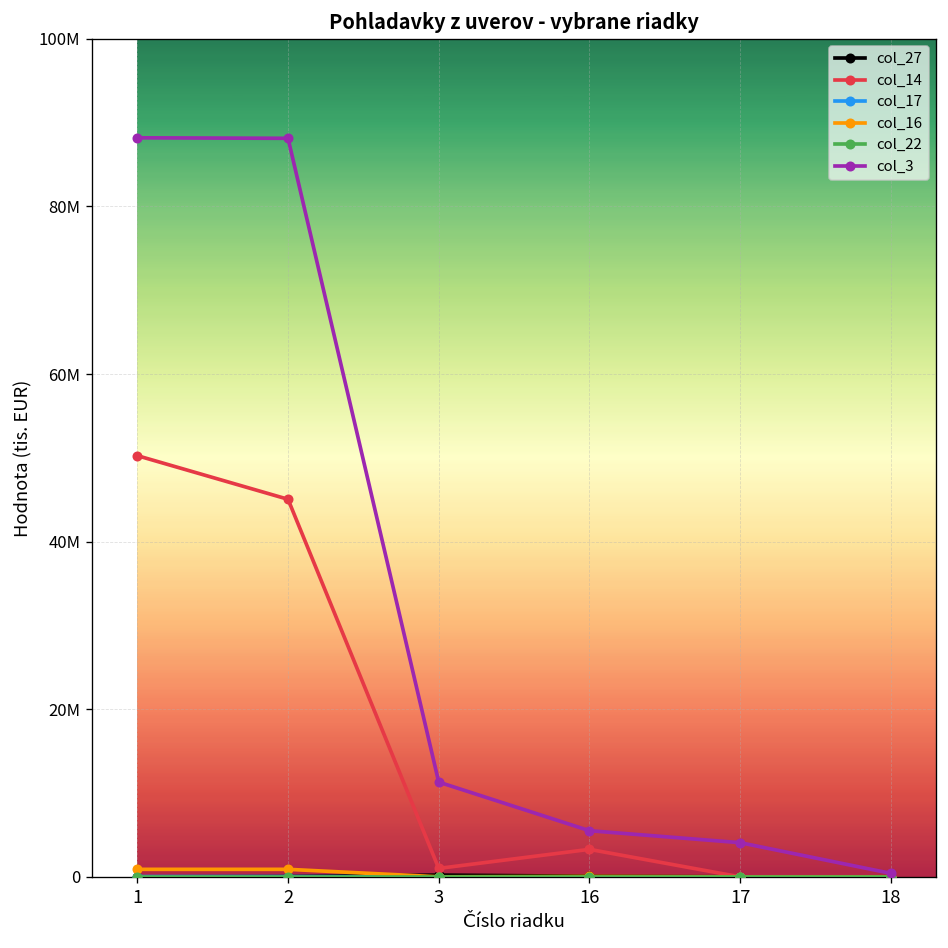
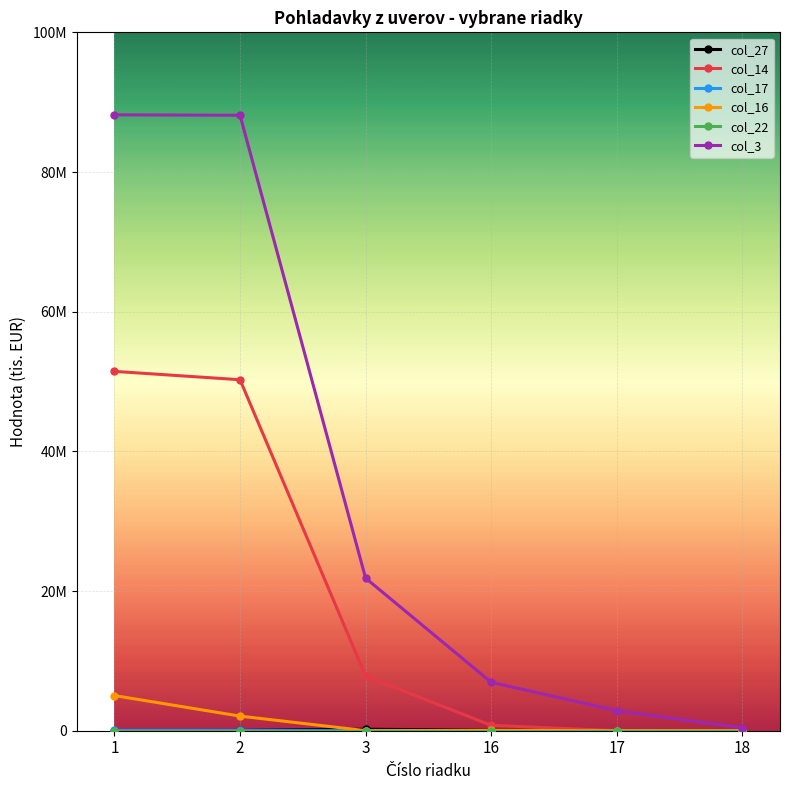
  {
    "col_14": {
-     "1": 50000000,
-     "2": 45000000,
-     "3": 1000000,
-     "16": 3000000
+     "1": 51000000,
+     "2": 50000000,
+     "3": 8000000,
+     "16": 1000000
    },
    "col_16": {
-     "1": 1000000,
-     "2": 1000000
+     "1": 5000000,
+     "2": 2000000
    },
    "col_3": {
      "1": 88000000,
      "2": 88000000,
-     "3": 11000000,
-     "16": 6000000,
-     "17": 4000000,
+     "3": 22000000,
+     "16": 7000000,
+     "17": 3000000,
      "18": 0
    }
  }
